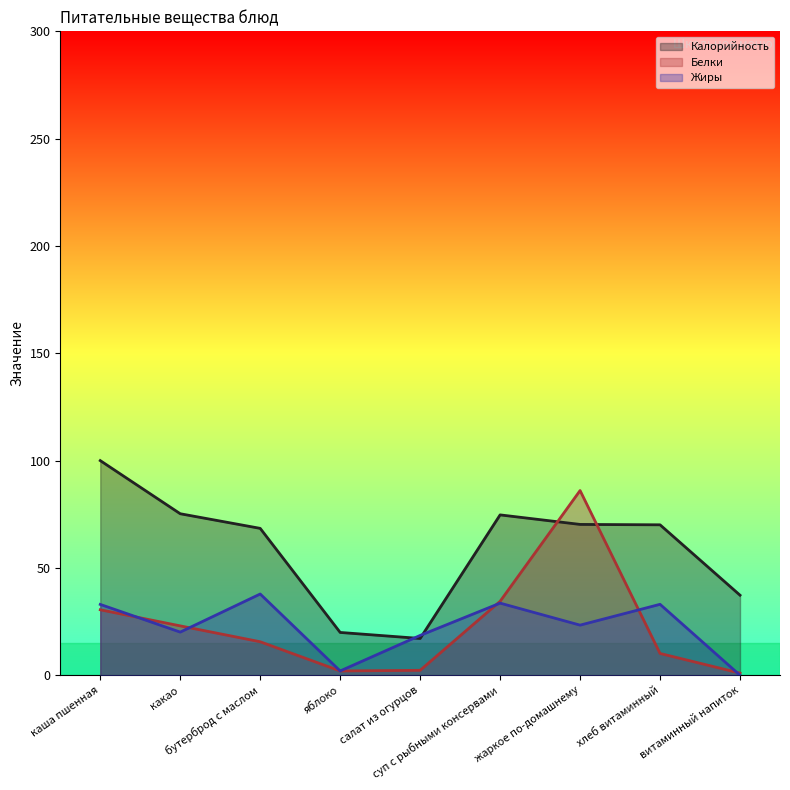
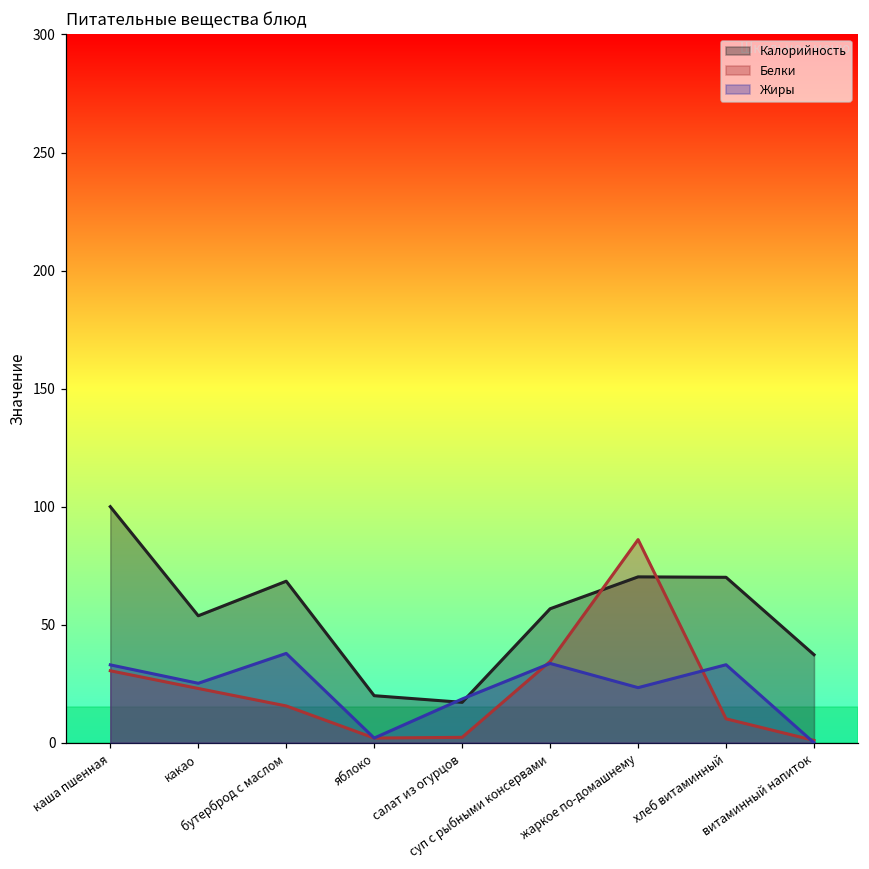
  {
    "Калорийность": {
      "каша пшенная": 100,
-     "какао": 75,
+     "какао": 54,
      "бутерброд с маслом": 68,
      "яблоко": 20,
      "салат из огурцов": 17,
-     "суп с рыбными консервами": 75,
+     "суп с рыбными консервами": 57,
      "жаркое по-домашнему": 70,
      "хлеб витаминный": 70,
      "витаминный напиток": 37
    },
    "Белки": {
      "каша пшенная": 31,
      "какао": 23,
      "бутерброд с маслом": 16,
      "салат из огурцов": 2,
      "жаркое по-домашнему": 86,
      "хлеб витаминный": 10
    },
    "Жиры": {
      "каша пшенная": 33,
-     "какао": 20,
+     "какао": 25,
      "бутерброд с маслом": 38,
      "салат из огурцов": 19,
      "жаркое по-домашнему": 23,
      "хлеб витаминный": 33
    }
  }
